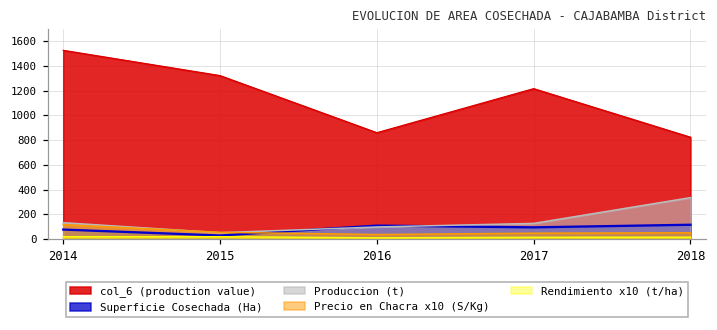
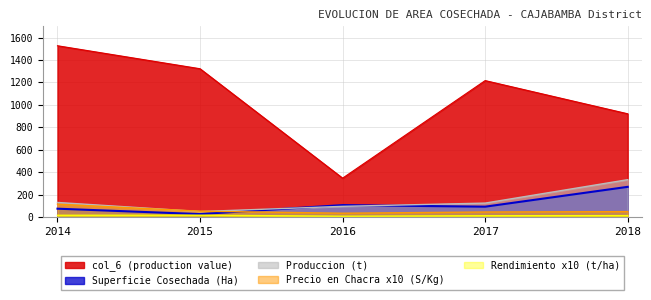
  {
    "col_6 (production value)": {
      "2014": 1530,
      "2015": 1320,
-     "2016": 860,
+     "2016": 350,
      "2017": 1220,
-     "2018": 820
+     "2018": 920
    },
    "Superficie Cosechada (Ha)": {
      "2014": 80,
      "2017": 90,
-     "2018": 120
+     "2018": 270
    },
    "Produccion (t)": {
      "2017": 130,
      "2018": 330
    },
    "Precio en Chacra x10 (S/Kg)": {
      "2016": 40,
      "2017": 50,
      "2018": 50
    },
    "Rendimiento x10 (t/ha)": {
      "2014": 20,
      "2016": 10,
      "2017": 10,
      "2018": 10
    }
  }
